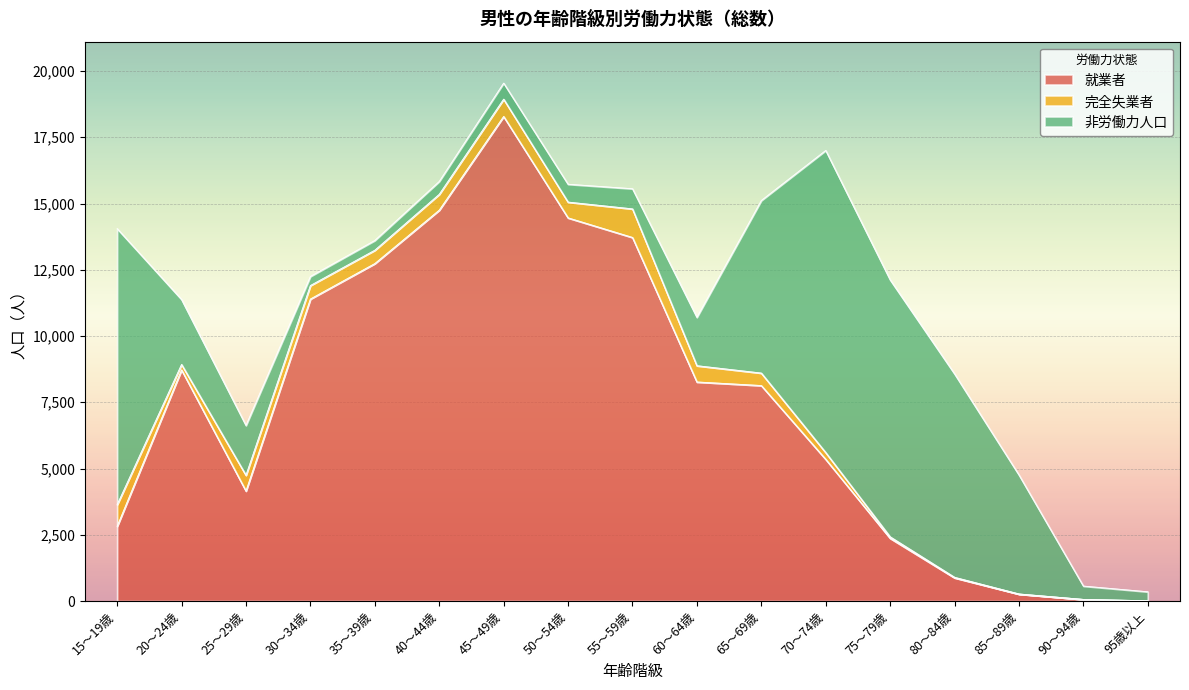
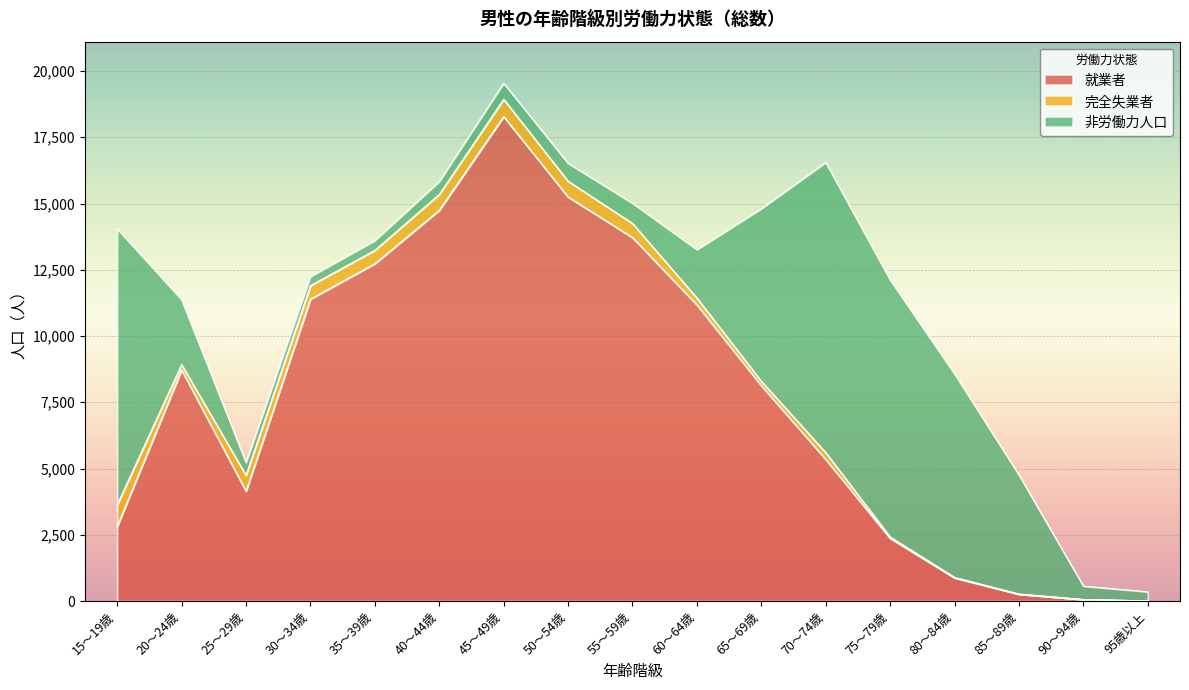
  {
    "就業者": {
      "15～19歳": "2,800",
      "20～24歳": "8,700",
      "25～29歳": "4,200",
      "30～34歳": "11,400",
      "35～39歳": "12,700",
      "40～44歳": "14,800",
      "45～49歳": "18,300",
-     "50～54歳": "14,500",
+     "50～54歳": "15,300",
      "55～59歳": "13,700",
-     "60～64歳": "8,300",
+     "60～64歳": "11,200",
      "65～69歳": "8,100",
      "70～74歳": "5,300"
    },
    "完全失業者": {
      "15～19歳": "800",
      "20～24歳": "200",
      "25～29歳": "600",
      "30～34歳": "500",
      "35～39歳": "500",
      "40～44歳": "600",
      "45～49歳": "700",
      "50～54歳": "600",
-     "55～59歳": "1,100",
-     "60～64歳": "600",
-     "65～69歳": "500",
+     "55～59歳": "500",
+     "60～64歳": "300",
+     "65～69歳": "200",
      "70～74歳": "300"
    },
    "非労働力人口": {
      "15～19歳": "10,400",
      "20～24歳": "2,400",
-     "25～29歳": "1,900",
+     "25～29歳": "500",
      "30～34歳": "300",
      "35～39歳": "400",
      "40～44歳": "500",
      "45～49歳": "600",
      "50～54歳": "700",
      "55～59歳": "800",
      "60～64歳": "1,800",
      "65～69歳": "6,500",
-     "70～74歳": "11,400",
+     "70～74歳": "11,000",
      "75～79歳": "9,700",
      "80～84歳": "7,700",
      "85～89歳": "4,500",
      "90～94歳": "500",
      "95歳以上": "300"
    }
  }
